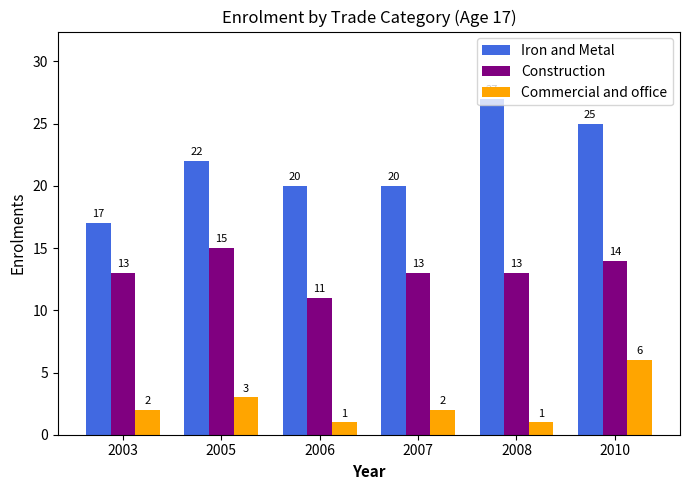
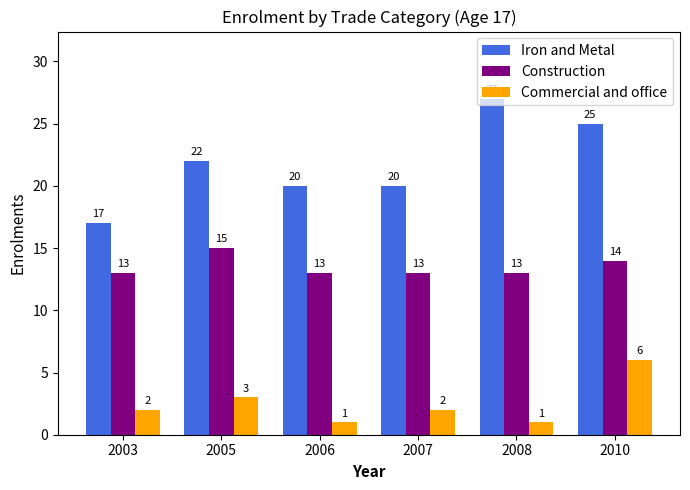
  {
    "Iron and Metal": {
      "2003": 17,
      "2005": 22,
      "2006": 20,
      "2007": 20,
      "2010": 25
    },
    "Construction": {
      "2003": 13,
      "2005": 15,
-     "2006": 11,
+     "2006": 13,
      "2007": 13,
      "2008": 13,
      "2010": 14
    },
    "Commercial and office": {
      "2003": 2,
      "2005": 3,
      "2006": 1,
      "2007": 2,
      "2008": 1,
      "2010": 6
    }
  }
